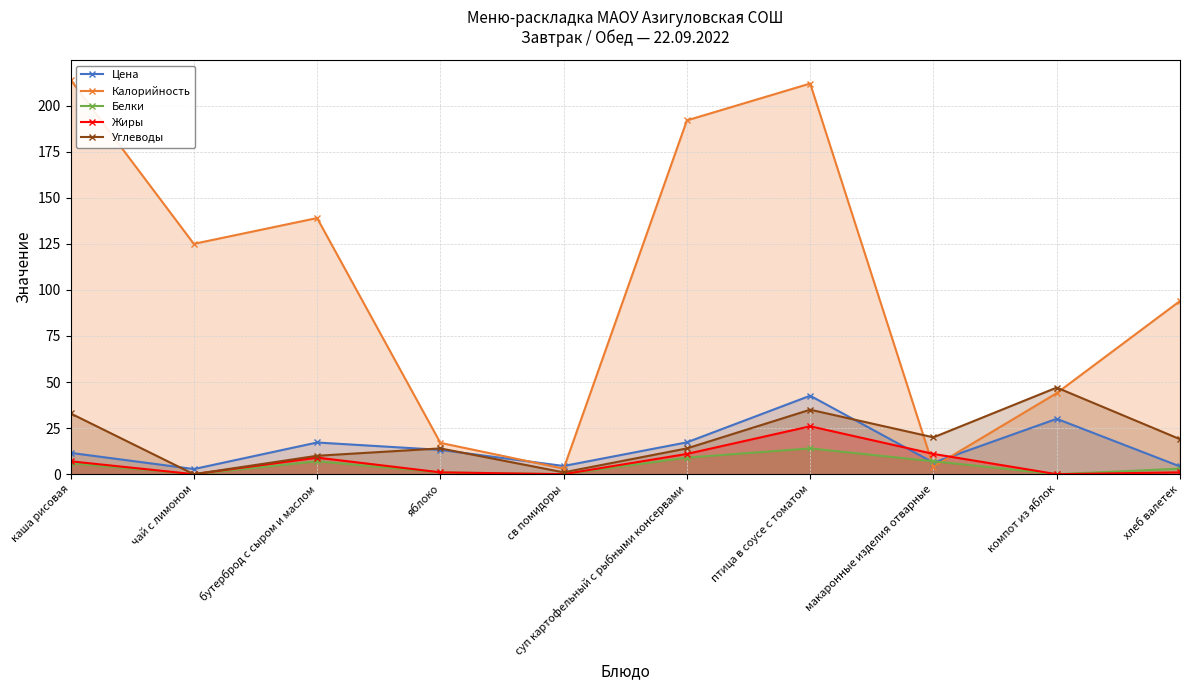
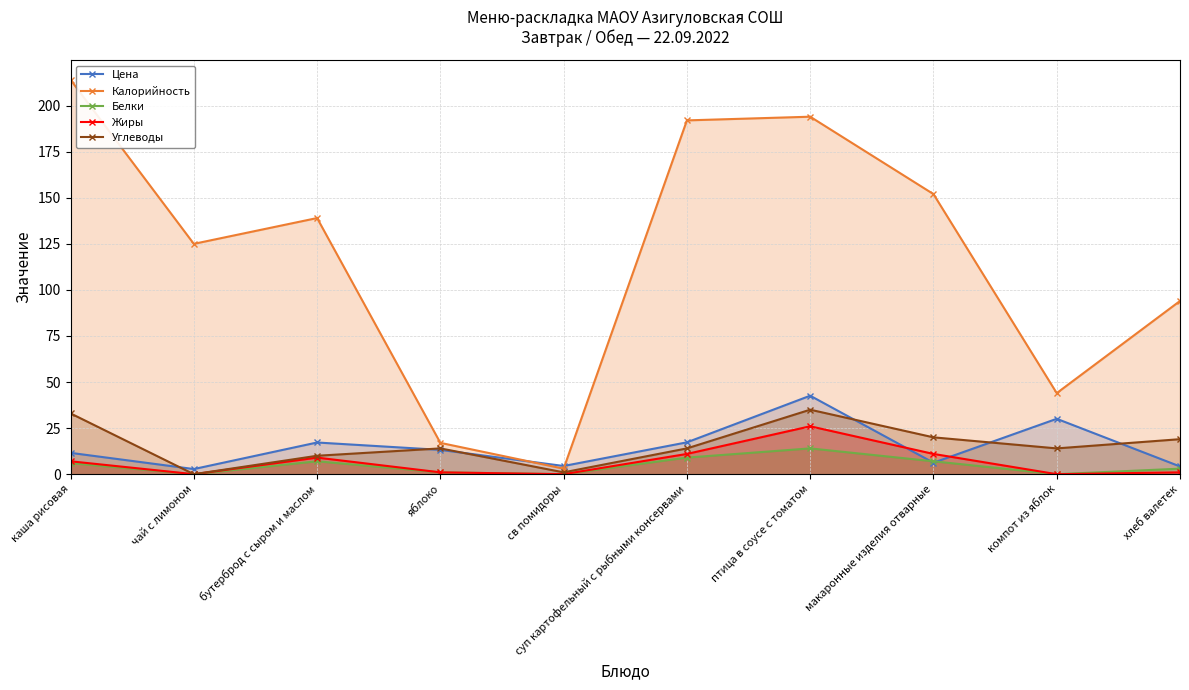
  {
    "Цена": {
      "каша рисовая": 12,
      "чай с лимоном": 3,
      "бутерброд с сыром и маслом": 17,
      "св помидоры": 4,
      "суп картофельный с рыбными консервами": 17,
      "птица в соусе с томатом": 43,
      "компот из яблок": 30
    },
    "Калорийность": {
      "каша рисовая": 214,
      "чай с лимоном": 125,
      "бутерброд с сыром и маслом": 139,
      "яблоко": 17,
      "св помидоры": 3,
      "суп картофельный с рыбными консервами": 192,
-     "птица в соусе с томатом": 212,
-     "макаронные изделия отварные": 4,
+     "птица в соусе с томатом": 194,
+     "макаронные изделия отварные": 152,
      "компот из яблок": 44,
      "хлеб валетек": 94
    },
    "Белки": {
      "бутерброд с сыром и маслом": 7,
      "суп картофельный с рыбными консервами": 9,
      "птица в соусе с томатом": 14
    },
    "Жиры": {
      "суп картофельный с рыбными консервами": 11,
      "птица в соусе с томатом": 26,
      "макаронные изделия отварные": 11,
      "хлеб валетек": 1
    },
    "Углеводы": {
      "каша рисовая": 33,
      "суп картофельный с рыбными консервами": 14,
      "птица в соусе с томатом": 35,
      "макаронные изделия отварные": 20,
-     "компот из яблок": 47,
+     "компот из яблок": 14,
      "хлеб валетек": 19
    }
  }
